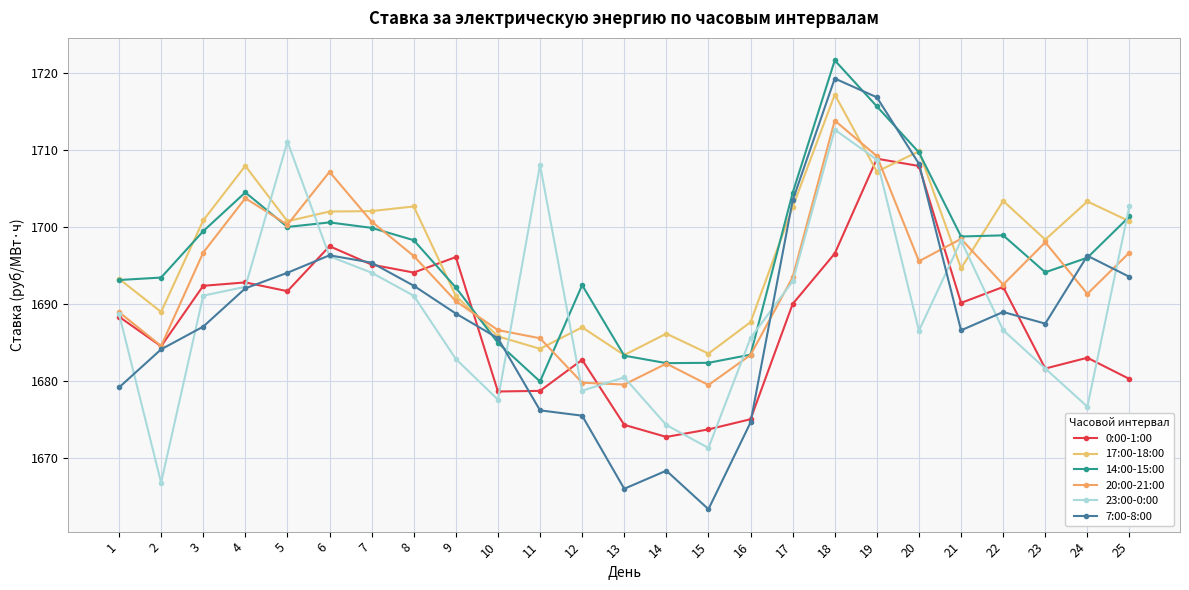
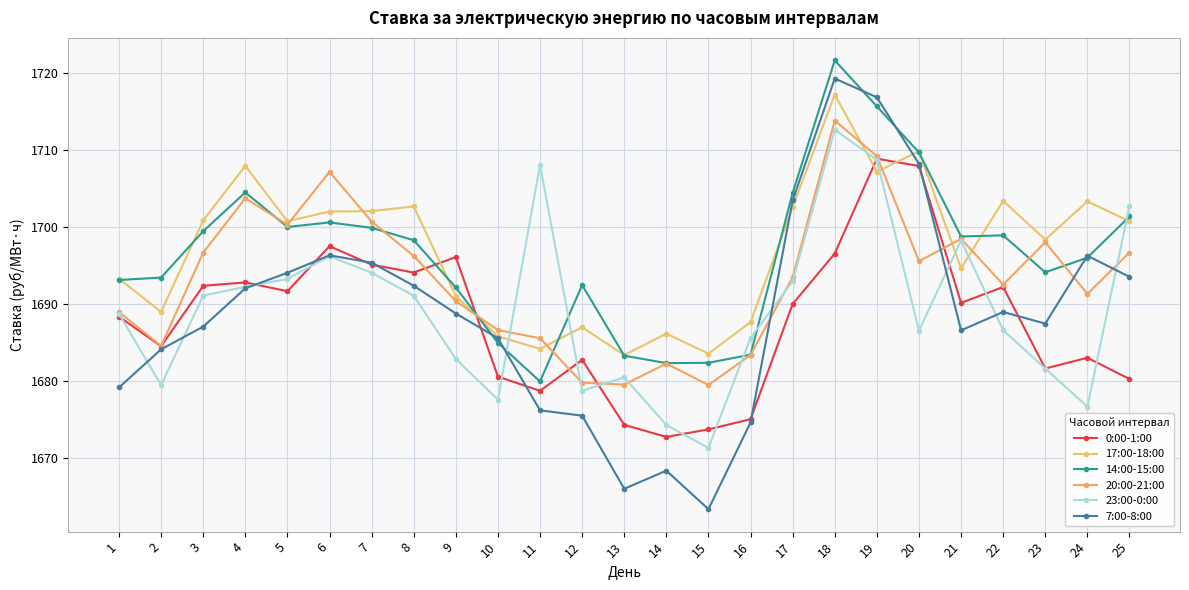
  {
    "0:00-1:00": {
      "1": 1688,
      "3": 1692,
      "4": 1693,
      "5": 1692,
      "6": 1698,
      "8": 1694,
      "9": 1696,
-     "10": 1679,
+     "10": 1681,
      "11": 1679,
      "12": 1683,
      "13": 1674,
      "14": 1673,
      "15": 1674,
      "16": 1675,
      "17": 1690,
      "18": 1697,
      "21": 1690,
      "24": 1683,
      "25": 1680
    },
    "23:00-0:00": {
-     "2": 1667,
+     "2": 1679,
      "3": 1691,
-     "5": 1711,
+     "5": 1693,
      "7": 1694,
      "8": 1691,
      "9": 1683,
      "10": 1678,
      "11": 1708,
      "12": 1679,
      "13": 1680,
      "14": 1674,
      "15": 1671,
      "16": 1686,
      "17": 1693,
      "18": 1713,
      "20": 1687,
      "22": 1687,
      "24": 1677,
      "25": 1703
    }
  }
